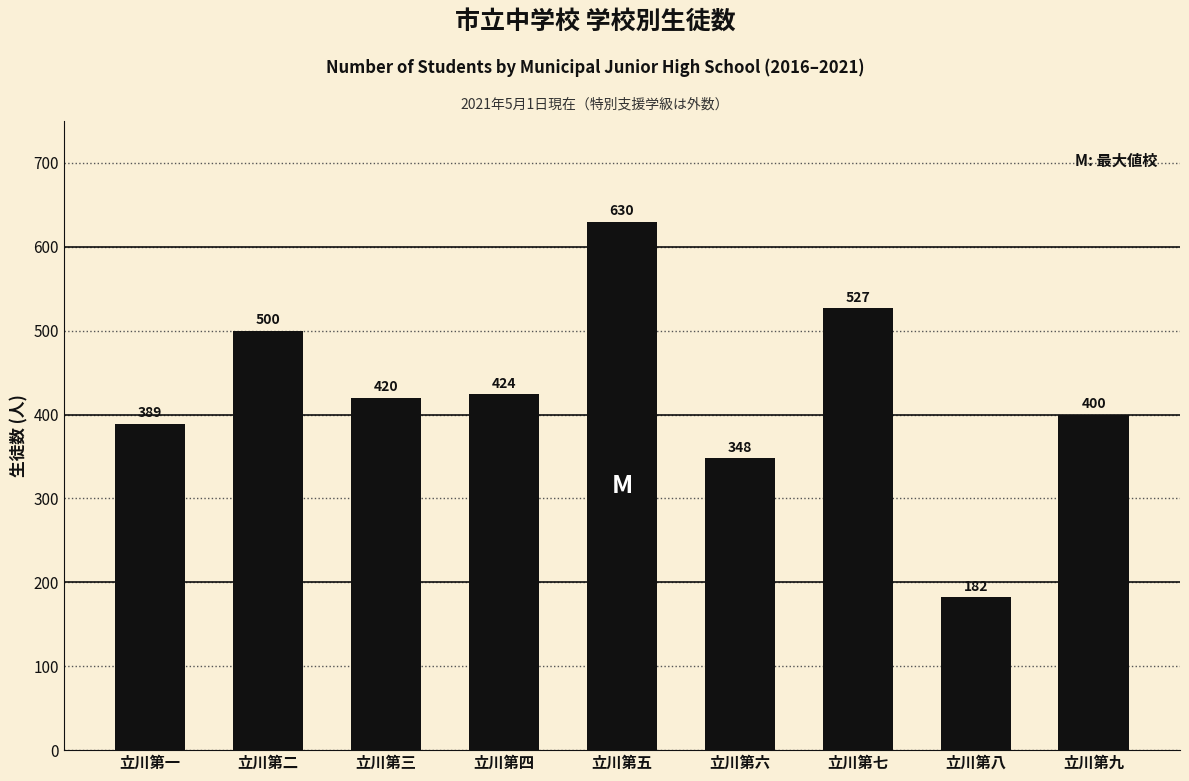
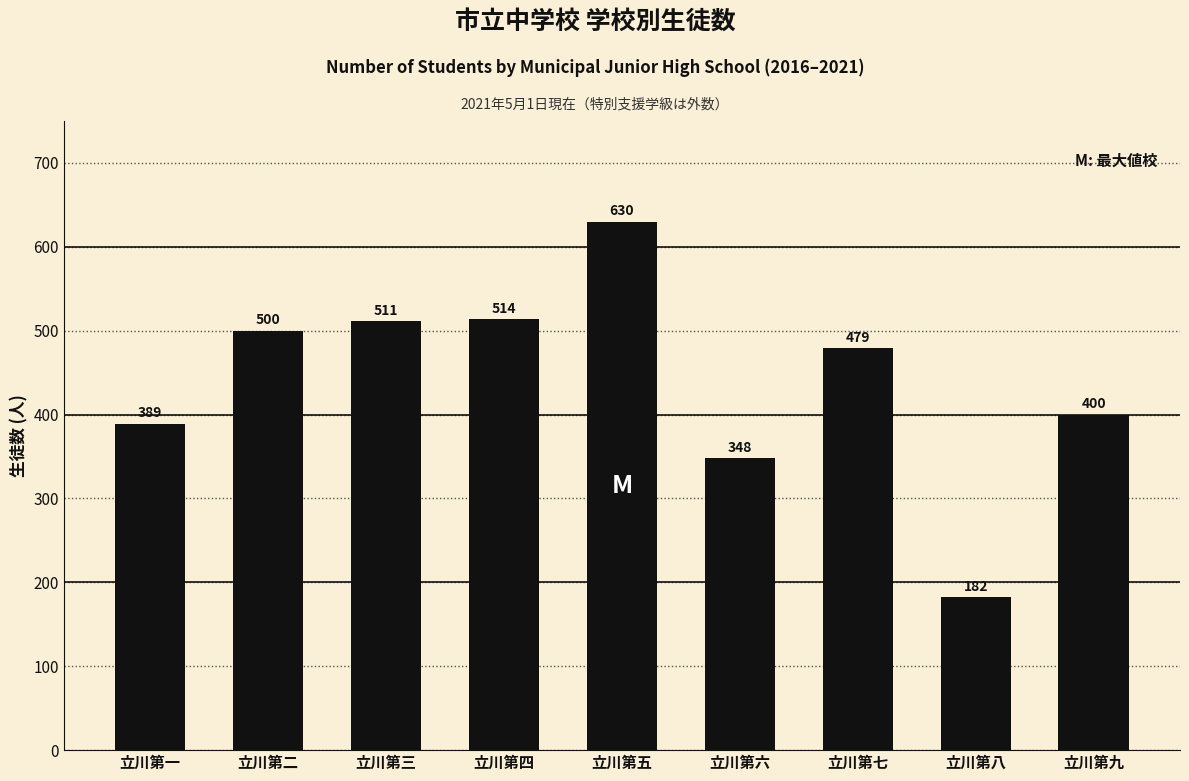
  {
    "立川第一": 389,
    "立川第二": 500,
-   "立川第三": 420,
-   "立川第四": 424,
+   "立川第三": 511,
+   "立川第四": 514,
    "立川第五": 630,
    "立川第六": 348,
-   "立川第七": 527,
+   "立川第七": 479,
    "立川第八": 182,
    "立川第九": 400
  }
